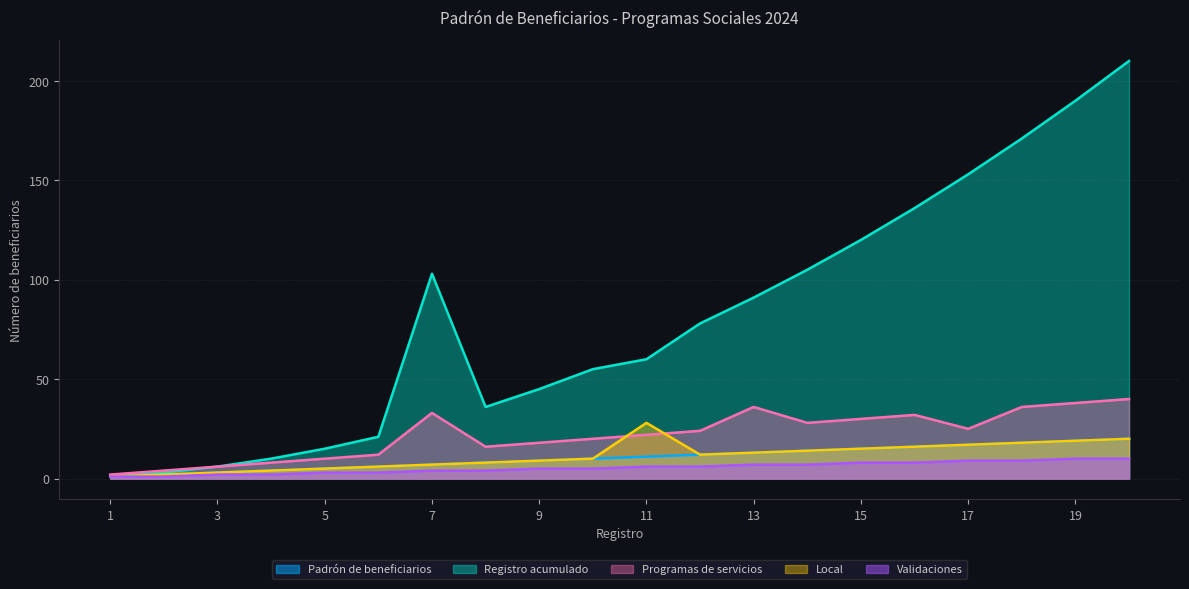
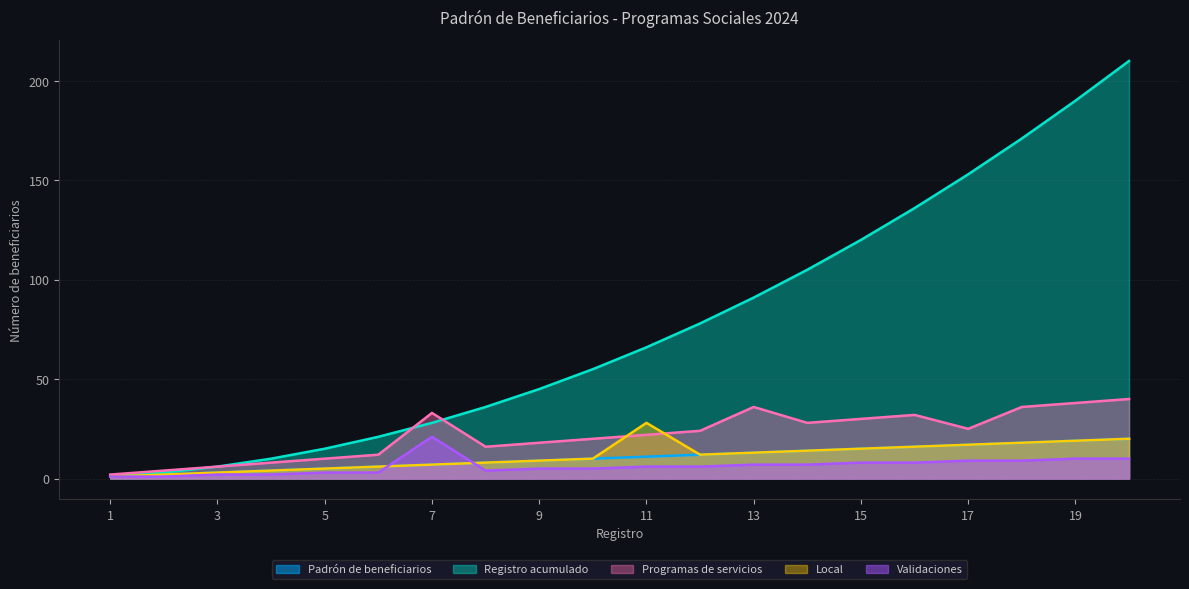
  {
    "Padrón de beneficiarios": {
      "11": 11
    },
    "Registro acumulado": {
      "5": 15,
-     "7": 103,
+     "7": 28,
      "9": 45,
-     "11": 60,
+     "11": 66,
      "13": 91,
      "15": 120,
      "17": 153,
      "19": 190
    },
    "Programas de servicios": {
      "5": 10,
      "7": 33,
      "9": 18,
      "11": 22,
      "13": 36,
      "15": 30,
      "17": 25,
      "19": 38
    },
    "Local": {
      "11": 28
    },
    "Validaciones": {
      "5": 3,
-     "7": 4,
+     "7": 21,
      "9": 5,
      "11": 6,
      "13": 7,
      "15": 8,
      "17": 9,
      "19": 10
    }
  }
